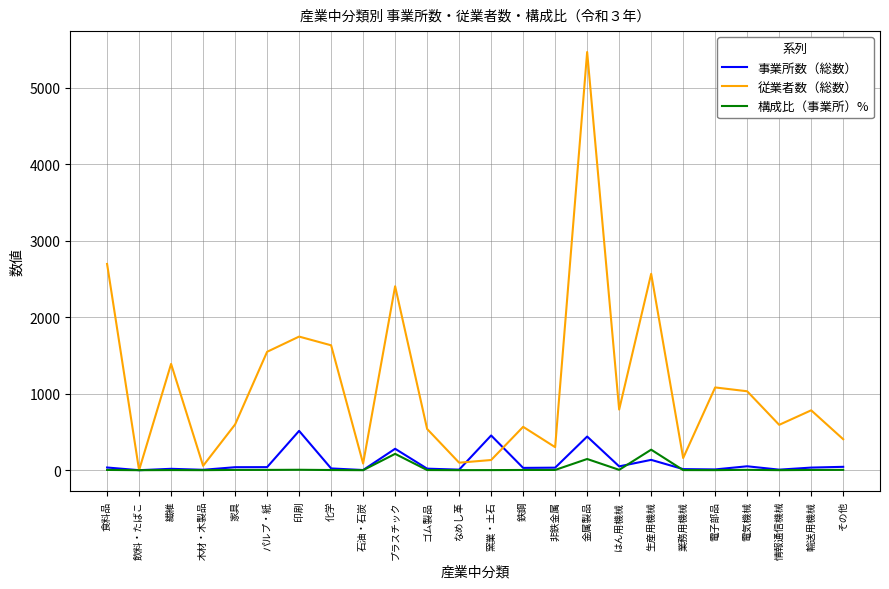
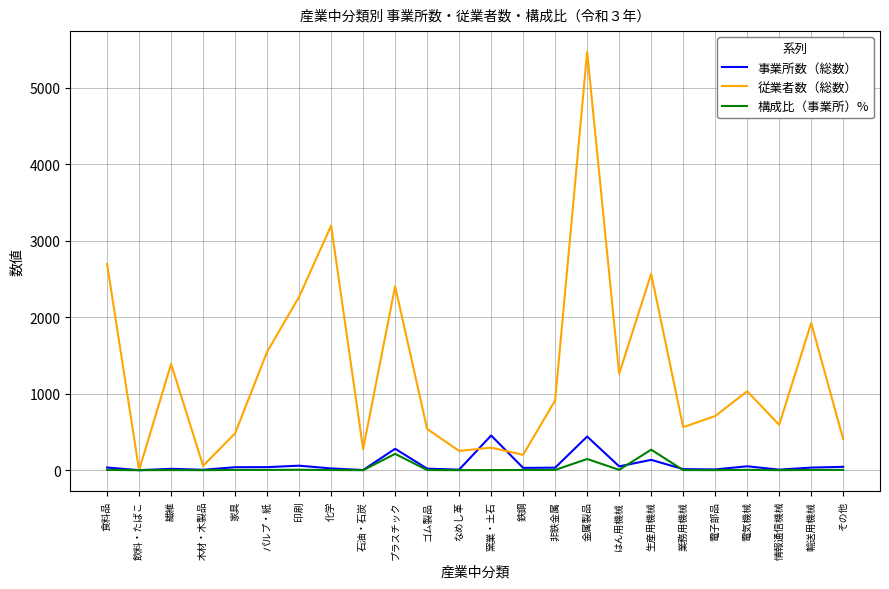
  {
    "事業所数（総数）": {
      "家具": 0,
      "パルプ・紙": 0,
-     "印刷": 500,
+     "印刷": 100,
      "プラスチック": 300,
      "窯業・土石": 500,
      "金属製品": 400,
      "はん用機械": 100,
      "生産用機械": 100,
      "電気機械": 100,
      "その他": 0
    },
    "従業者数（総数）": {
      "食料品": 2700,
      "繊維": 1400,
      "木材・木製品": 100,
-     "家具": 600,
+     "家具": 500,
      "パルプ・紙": 1500,
-     "印刷": 1700,
-     "化学": 1600,
-     "石油・石炭": 100,
+     "印刷": 2300,
+     "化学": 3200,
+     "石油・石炭": 300,
      "プラスチック": 2400,
      "ゴム製品": 500,
-     "なめし革": 100,
-     "窯業・土石": 100,
-     "鉄鋼": 600,
-     "非鉄金属": 300,
+     "なめし革": 300,
+     "窯業・土石": 300,
+     "鉄鋼": 200,
+     "非鉄金属": 900,
      "金属製品": 5500,
-     "はん用機械": 800,
+     "はん用機械": 1300,
      "生産用機械": 2600,
-     "業務用機械": 200,
-     "電子部品": 1100,
+     "業務用機械": 600,
+     "電子部品": 700,
      "電気機械": 1000,
      "情報通信機械": 600,
-     "輸送用機械": 800,
+     "輸送用機械": 1900,
      "その他": 400
    },
    "構成比（事業所）%": {
      "家具": 0,
      "パルプ・紙": 0,
      "印刷": 0,
      "プラスチック": 200,
      "窯業・土石": 0,
      "金属製品": 100,
      "はん用機械": 0,
      "生産用機械": 300,
      "電気機械": 0,
      "その他": 0
    }
  }
